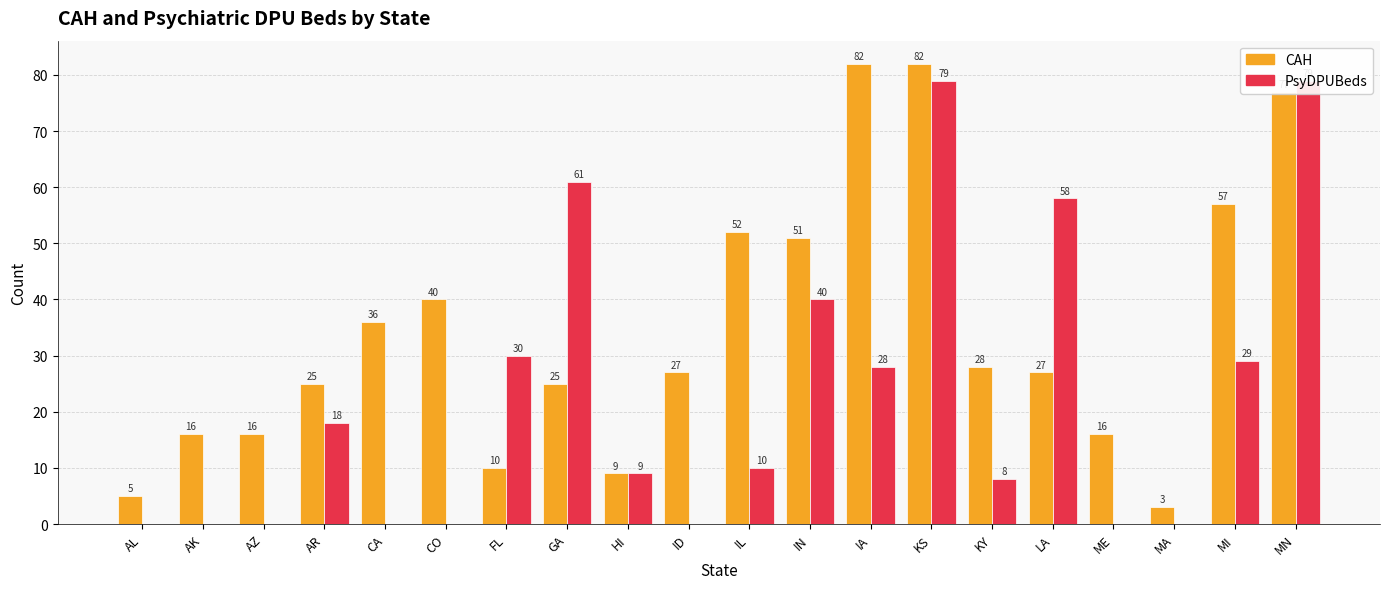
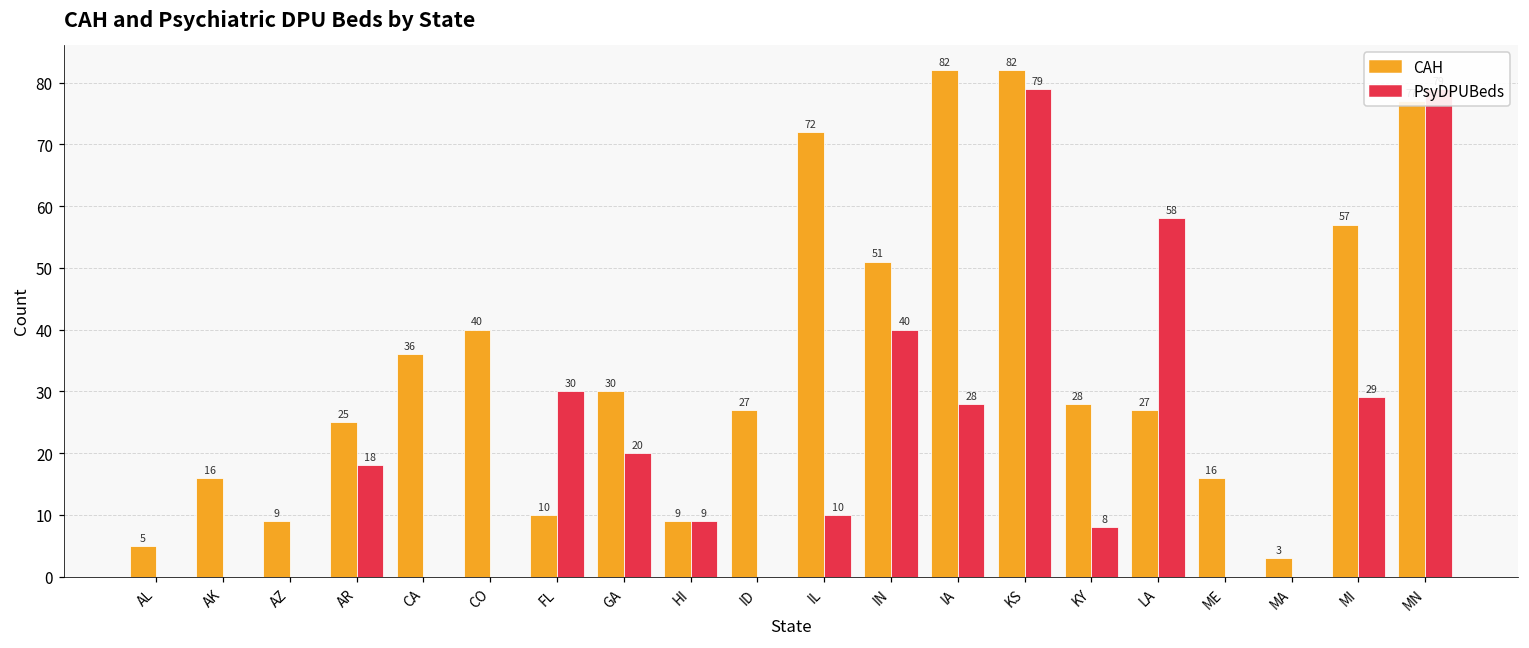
  {
    "CAH": {
      "AL": 5,
      "AK": 16,
-     "AZ": 16,
+     "AZ": 9,
      "AR": 25,
      "CA": 36,
      "CO": 40,
      "FL": 10,
-     "GA": 25,
+     "GA": 30,
      "HI": 9,
      "ID": 27,
-     "IL": 52,
+     "IL": 72,
      "IN": 51,
      "IA": 82,
      "KS": 82,
      "KY": 28,
      "LA": 27,
      "ME": 16,
      "MA": 3,
      "MI": 57
    },
    "PsyDPUBeds": {
      "AR": 18,
      "FL": 30,
-     "GA": 61,
+     "GA": 20,
      "HI": 9,
      "IL": 10,
      "IN": 40,
      "IA": 28,
      "KS": 79,
      "KY": 8,
      "LA": 58,
      "MI": 29
    }
  }
